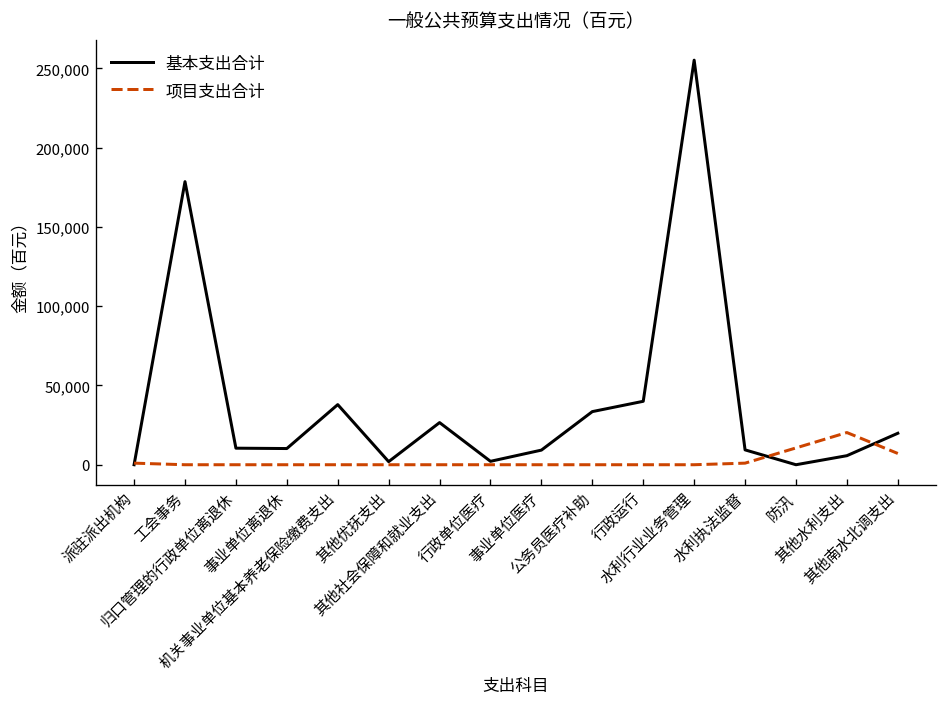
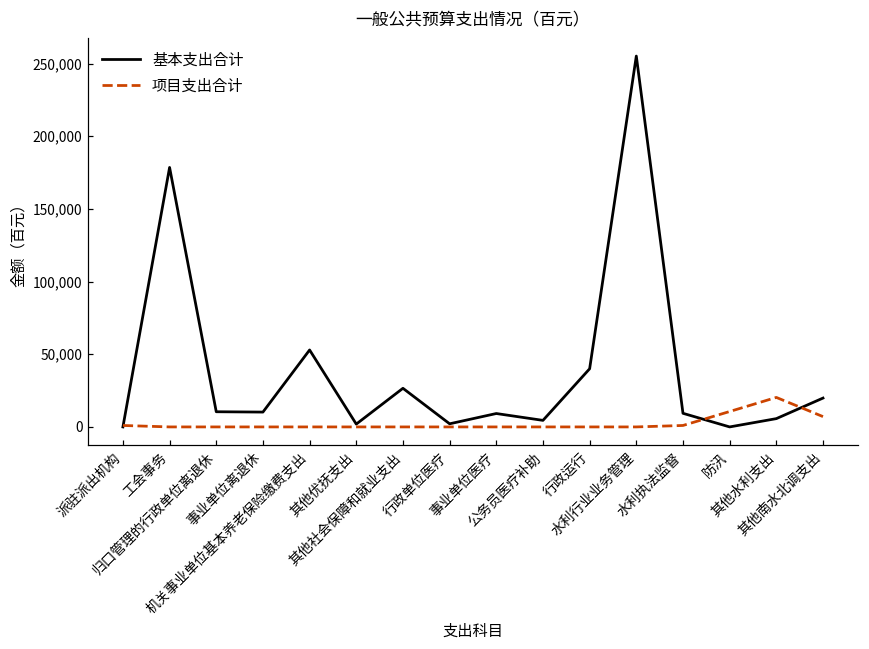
  {
    "基本支出合计": {
      "工会事务": "179,000",
      "归口管理的行政单位离退休": "10,000",
      "事业单位离退休": "10,000",
-     "机关事业单位基本养老保险缴费支出": "38,000",
+     "机关事业单位基本养老保险缴费支出": "53,000",
      "其他优抚支出": "2,000",
      "其他社会保障和就业支出": "27,000",
      "行政单位医疗": "2,000",
      "事业单位医疗": "9,000",
-     "公务员医疗补助": "34,000",
+     "公务员医疗补助": "5,000",
      "行政运行": "40,000",
      "水利行业业务管理": "255,000",
      "水利执法监督": "9,000",
      "防汛": "0",
      "其他水利支出": "6,000",
      "其他南水北调支出": "20,000"
    },
    "项目支出合计": {
      "工会事务": "0",
      "归口管理的行政单位离退休": "0",
      "事业单位离退休": "0",
      "机关事业单位基本养老保险缴费支出": "0",
      "其他优抚支出": "0",
      "其他社会保障和就业支出": "0",
      "行政单位医疗": "0",
      "事业单位医疗": "0",
      "公务员医疗补助": "0",
      "行政运行": "0",
      "水利行业业务管理": "0",
      "水利执法监督": "1,000",
      "防汛": "11,000",
      "其他水利支出": "20,000",
      "其他南水北调支出": "7,000"
    }
  }
